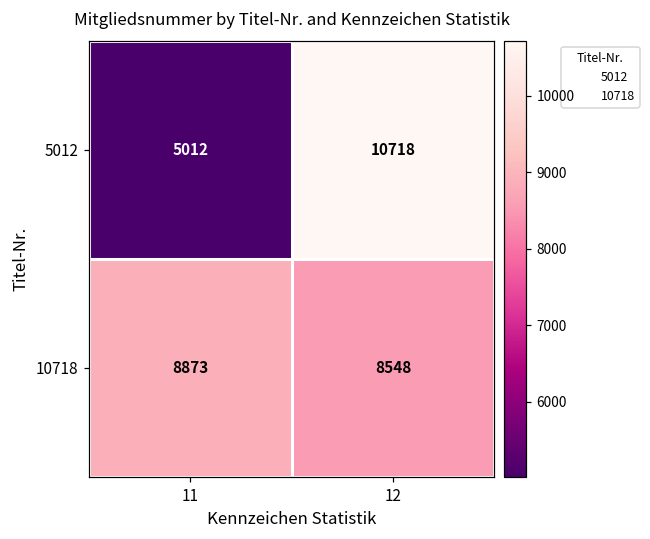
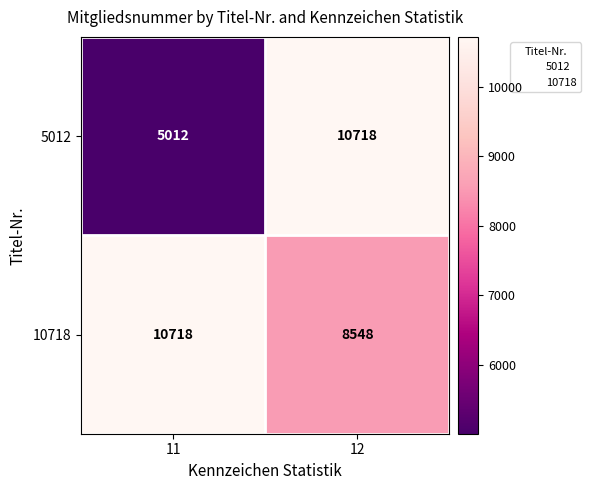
  {
    "5012": {
      "11": 5012,
      "12": 10718
    },
    "10718": {
-     "11": 8873,
+     "11": 10718,
      "12": 8548
    }
  }
